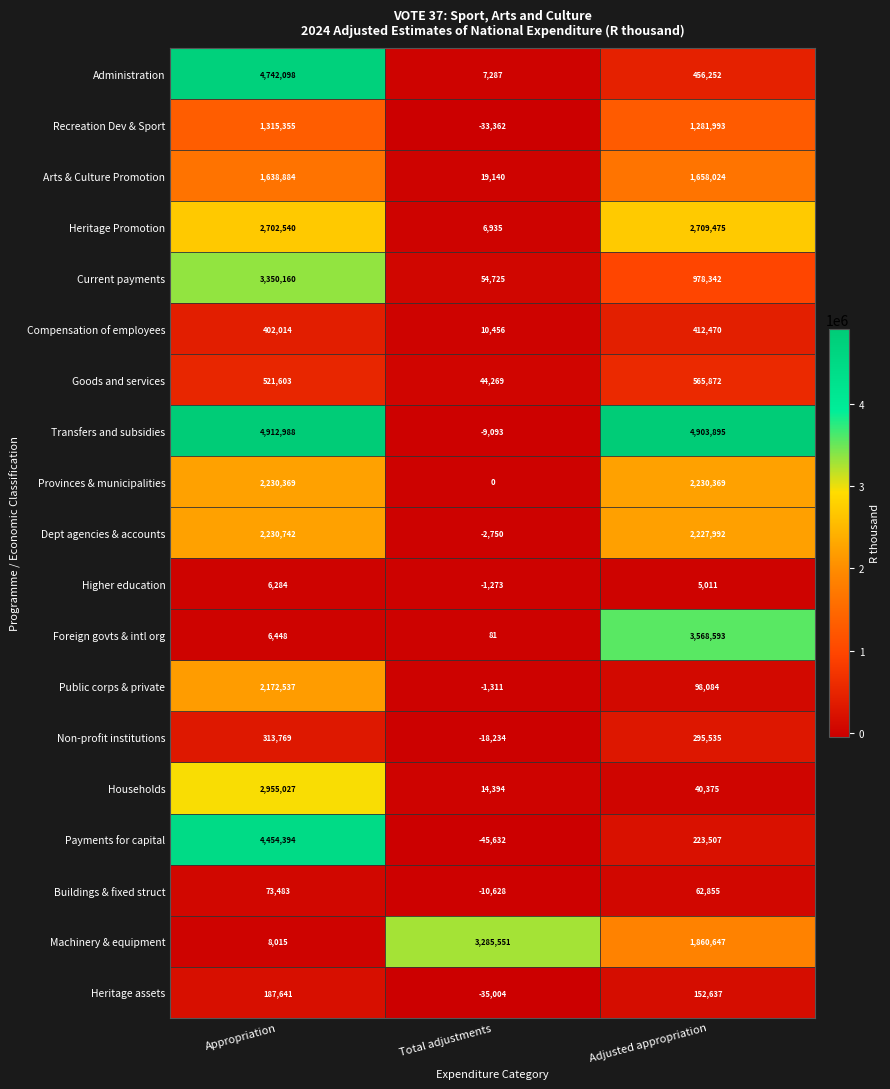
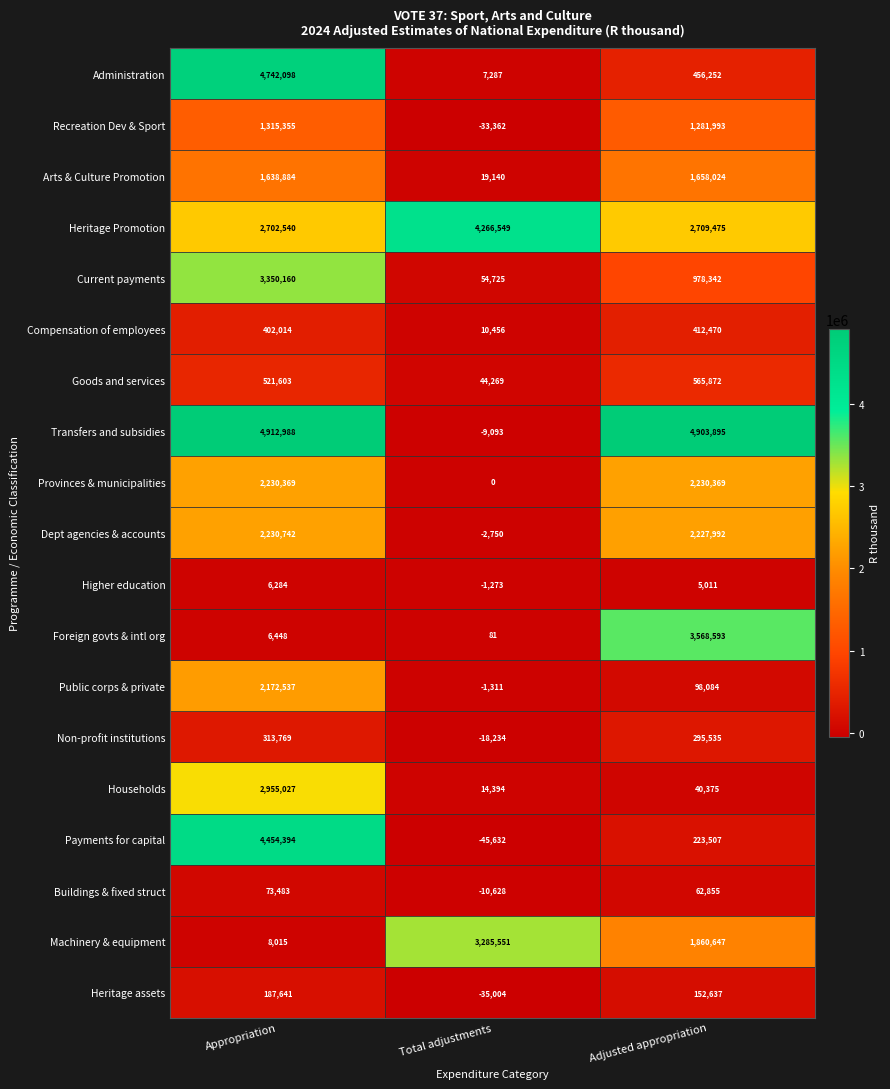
  {
    "Administration": {
      "Appropriation": "4,742,098",
      "Total adjustments": "7,287",
      "Adjusted appropriation": "456,252"
    },
    "Recreation Dev & Sport": {
      "Appropriation": "1,315,355",
      "Total adjustments": "-33,362",
      "Adjusted appropriation": "1,281,993"
    },
    "Arts & Culture Promotion": {
      "Appropriation": "1,638,884",
      "Total adjustments": "19,140",
      "Adjusted appropriation": "1,658,024"
    },
    "Heritage Promotion": {
      "Appropriation": "2,702,540",
-     "Total adjustments": "6,935",
+     "Total adjustments": "4,266,549",
      "Adjusted appropriation": "2,709,475"
    },
    "Current payments": {
      "Appropriation": "3,350,160",
      "Total adjustments": "54,725",
      "Adjusted appropriation": "978,342"
    },
    "Compensation of employees": {
      "Appropriation": "402,014",
      "Total adjustments": "10,456",
      "Adjusted appropriation": "412,470"
    },
    "Goods and services": {
      "Appropriation": "521,603",
      "Total adjustments": "44,269",
      "Adjusted appropriation": "565,872"
    },
    "Transfers and subsidies": {
      "Appropriation": "4,912,988",
      "Total adjustments": "-9,093",
      "Adjusted appropriation": "4,903,895"
    },
    "Provinces & municipalities": {
      "Appropriation": "2,230,369",
      "Total adjustments": "0",
      "Adjusted appropriation": "2,230,369"
    },
    "Dept agencies & accounts": {
      "Appropriation": "2,230,742",
      "Total adjustments": "-2,750",
      "Adjusted appropriation": "2,227,992"
    },
    "Higher education": {
      "Appropriation": "6,284",
      "Total adjustments": "-1,273",
      "Adjusted appropriation": "5,011"
    },
    "Foreign govts & intl org": {
      "Appropriation": "6,448",
      "Total adjustments": "81",
      "Adjusted appropriation": "3,568,593"
    },
    "Public corps & private": {
      "Appropriation": "2,172,537",
      "Total adjustments": "-1,311",
      "Adjusted appropriation": "98,084"
    },
    "Non-profit institutions": {
      "Appropriation": "313,769",
      "Total adjustments": "-18,234",
      "Adjusted appropriation": "295,535"
    },
    "Households": {
      "Appropriation": "2,955,027",
      "Total adjustments": "14,394",
      "Adjusted appropriation": "40,375"
    },
    "Payments for capital": {
      "Appropriation": "4,454,394",
      "Total adjustments": "-45,632",
      "Adjusted appropriation": "223,507"
    },
    "Buildings & fixed struct": {
      "Appropriation": "73,483",
      "Total adjustments": "-10,628",
      "Adjusted appropriation": "62,855"
    },
    "Machinery & equipment": {
      "Appropriation": "8,015",
      "Total adjustments": "3,285,551",
      "Adjusted appropriation": "1,860,647"
    },
    "Heritage assets": {
      "Appropriation": "187,641",
      "Total adjustments": "-35,004",
      "Adjusted appropriation": "152,637"
    }
  }
